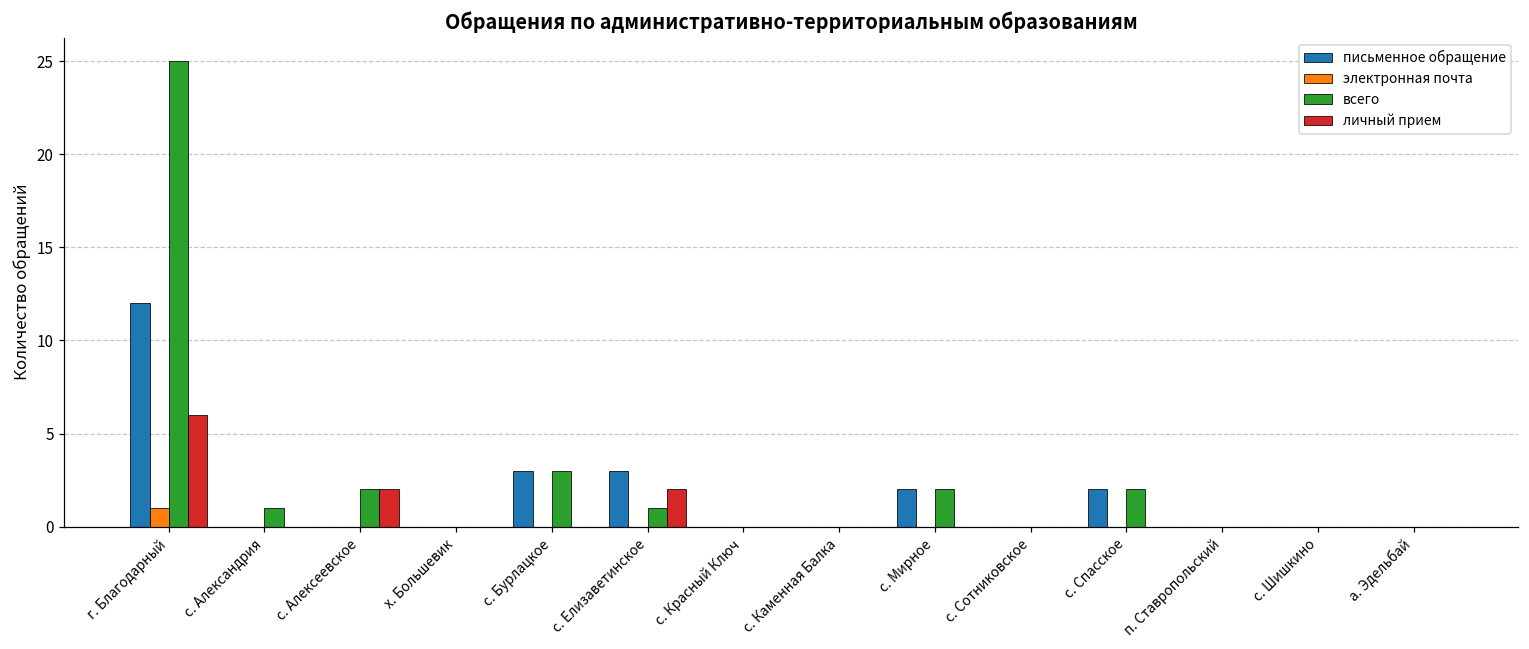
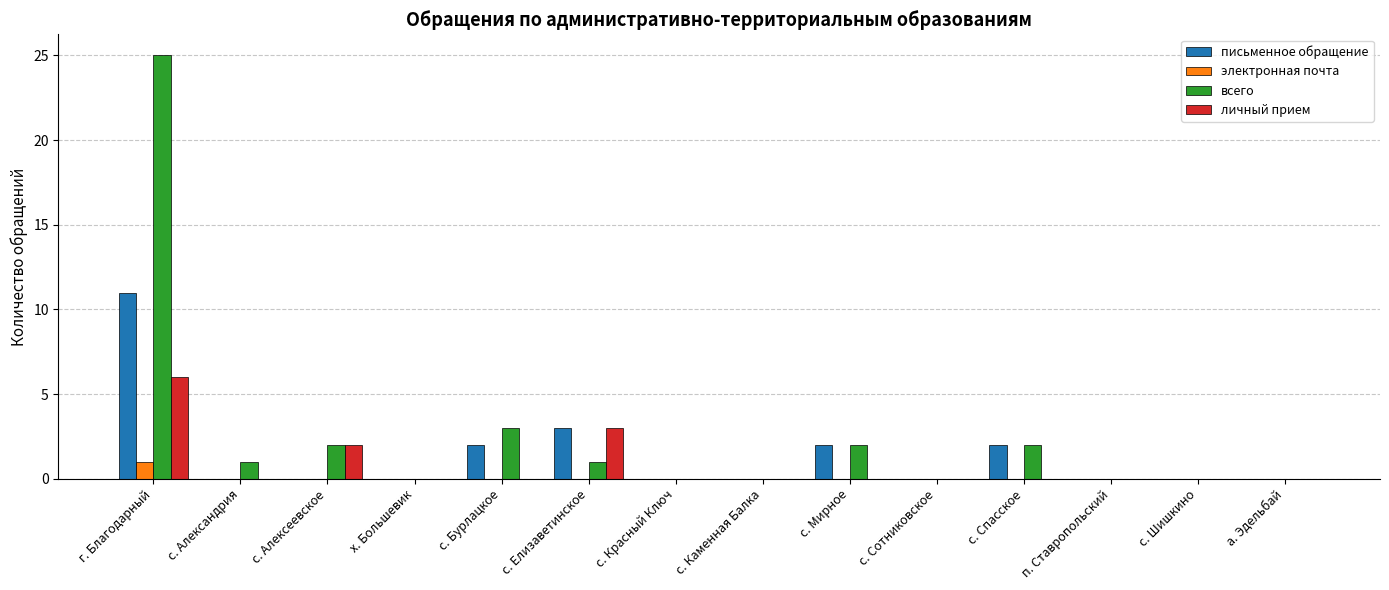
  {
    "письменное обращение": {
-     "г. Благодарный": 12,
+     "г. Благодарный": 11,
      "с. Александрия": 0,
      "с. Алексеевское": 0,
      "х. Большевик": 0,
-     "с. Бурлацкое": 3,
+     "с. Бурлацкое": 2,
      "с. Елизаветинское": 3,
      "с. Красный Ключ": 0,
      "с. Каменная Балка": 0,
      "с. Мирное": 2,
      "с. Сотниковское": 0,
      "с. Спасское": 2,
      "п. Ставропольский": 0,
      "с. Шишкино": 0,
      "а. Эдельбай": 0
    },
    "электронная почта": {
      "г. Благодарный": 1,
      "с. Александрия": 0,
      "с. Алексеевское": 0,
      "х. Большевик": 0,
      "с. Бурлацкое": 0,
      "с. Елизаветинское": 0,
      "с. Красный Ключ": 0,
      "с. Каменная Балка": 0,
      "с. Мирное": 0,
      "с. Сотниковское": 0,
      "с. Спасское": 0,
      "п. Ставропольский": 0,
      "с. Шишкино": 0,
      "а. Эдельбай": 0
    },
    "всего": {
      "г. Благодарный": 25,
      "с. Александрия": 1,
      "с. Алексеевское": 2,
      "х. Большевик": 0,
      "с. Бурлацкое": 3,
      "с. Елизаветинское": 1,
      "с. Красный Ключ": 0,
      "с. Каменная Балка": 0,
      "с. Мирное": 2,
      "с. Сотниковское": 0,
      "с. Спасское": 2,
      "п. Ставропольский": 0,
      "с. Шишкино": 0,
      "а. Эдельбай": 0
    },
    "личный прием": {
      "г. Благодарный": 6,
      "с. Александрия": 0,
      "с. Алексеевское": 2,
      "х. Большевик": 0,
      "с. Бурлацкое": 0,
-     "с. Елизаветинское": 2,
+     "с. Елизаветинское": 3,
      "с. Красный Ключ": 0,
      "с. Каменная Балка": 0,
      "с. Мирное": 0,
      "с. Сотниковское": 0,
      "с. Спасское": 0,
      "п. Ставропольский": 0,
      "с. Шишкино": 0,
      "а. Эдельбай": 0
    }
  }
